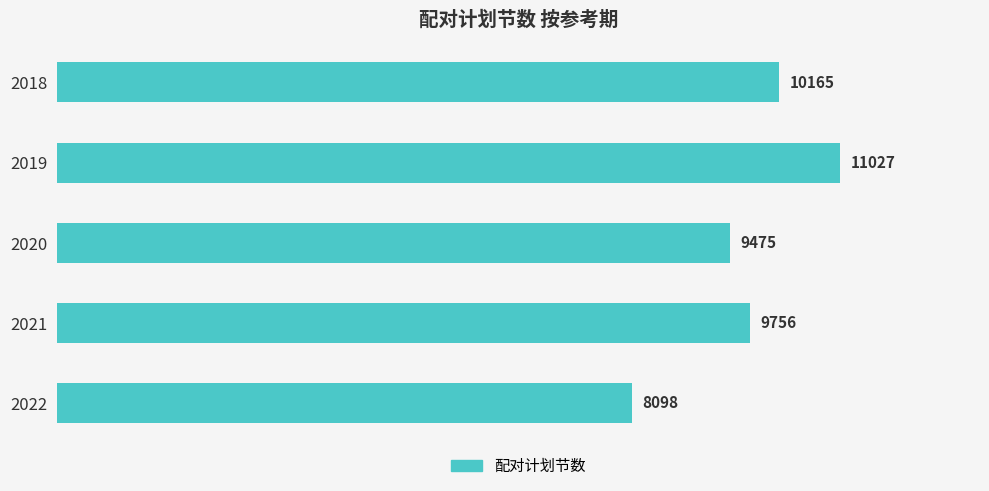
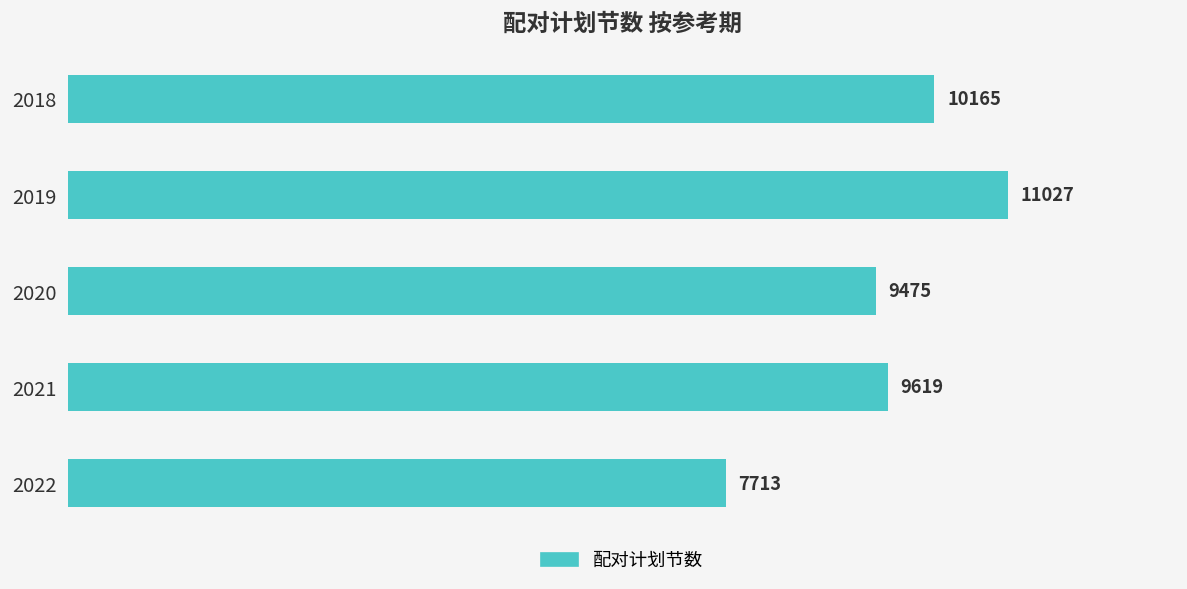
  {
    "2018": 10165,
    "2019": 11027,
    "2020": 9475,
-   "2021": 9756,
-   "2022": 8098
+   "2021": 9619,
+   "2022": 7713
  }
